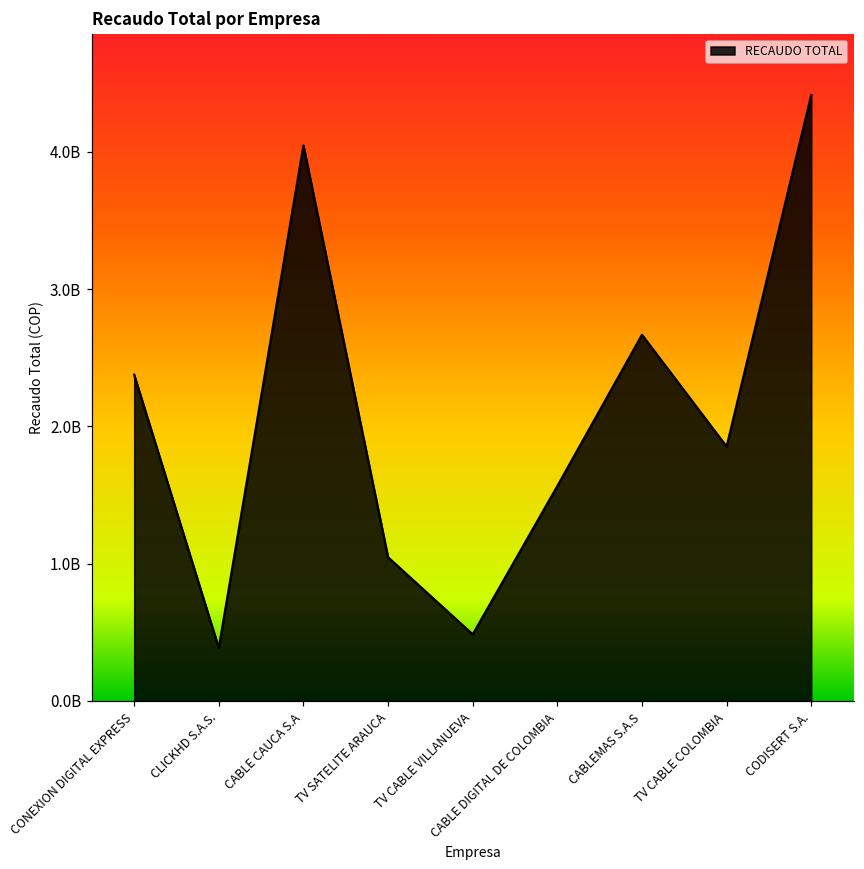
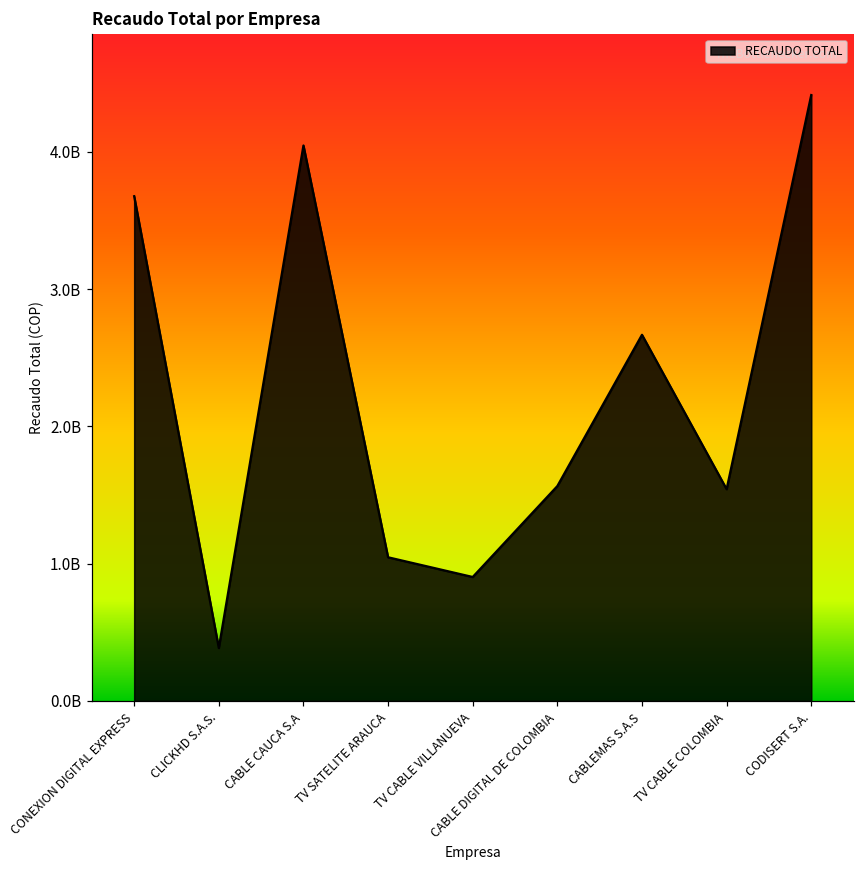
  {
-   "CONEXION DIGITAL EXPRESS": 2380000000,
+   "CONEXION DIGITAL EXPRESS": 3680000000,
    "CLICKHD S.A.S.": 390000000,
    "CABLE CAUCA S.A": 4050000000,
    "TV SATELITE ARAUCA": 1050000000,
-   "TV CABLE VILLANUEVA": 480000000,
+   "TV CABLE VILLANUEVA": 900000000,
    "CABLE DIGITAL DE COLOMBIA": 1570000000,
    "CABLEMAS S.A.S": 2670000000,
-   "TV CABLE COLOMBIA": 1850000000,
+   "TV CABLE COLOMBIA": 1540000000,
    "CODISERT S.A.": 4410000000
  }
